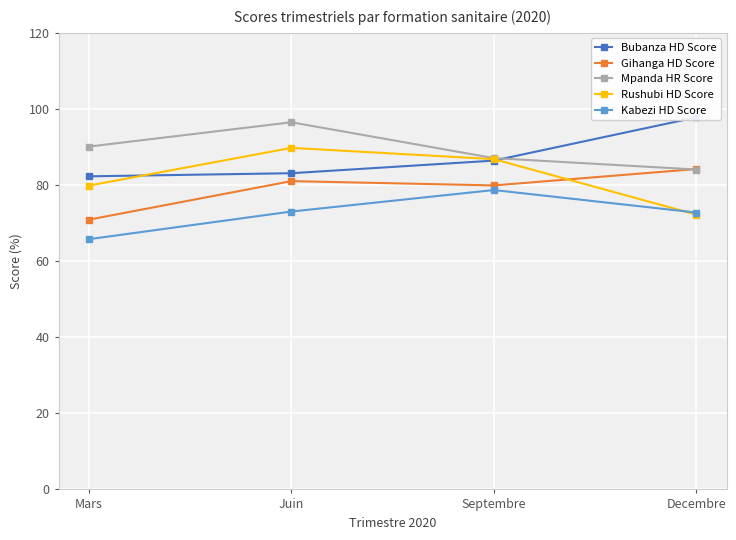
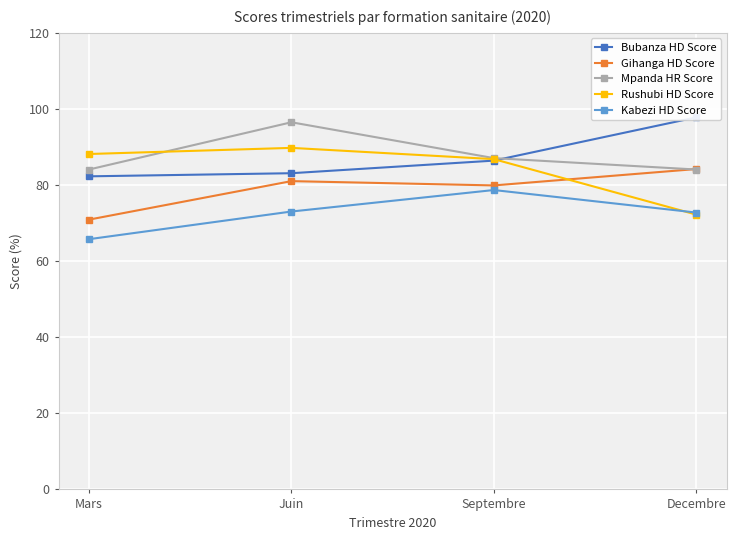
  {
    "Gihanga HD Score": {
      "Mars": 71,
      "Juin": 81,
      "Septembre": 80
    },
    "Mpanda HR Score": {
-     "Mars": 90,
+     "Mars": 84,
      "Juin": 97
    },
    "Rushubi HD Score": {
-     "Mars": 80,
+     "Mars": 88,
      "Juin": 90
    }
  }
